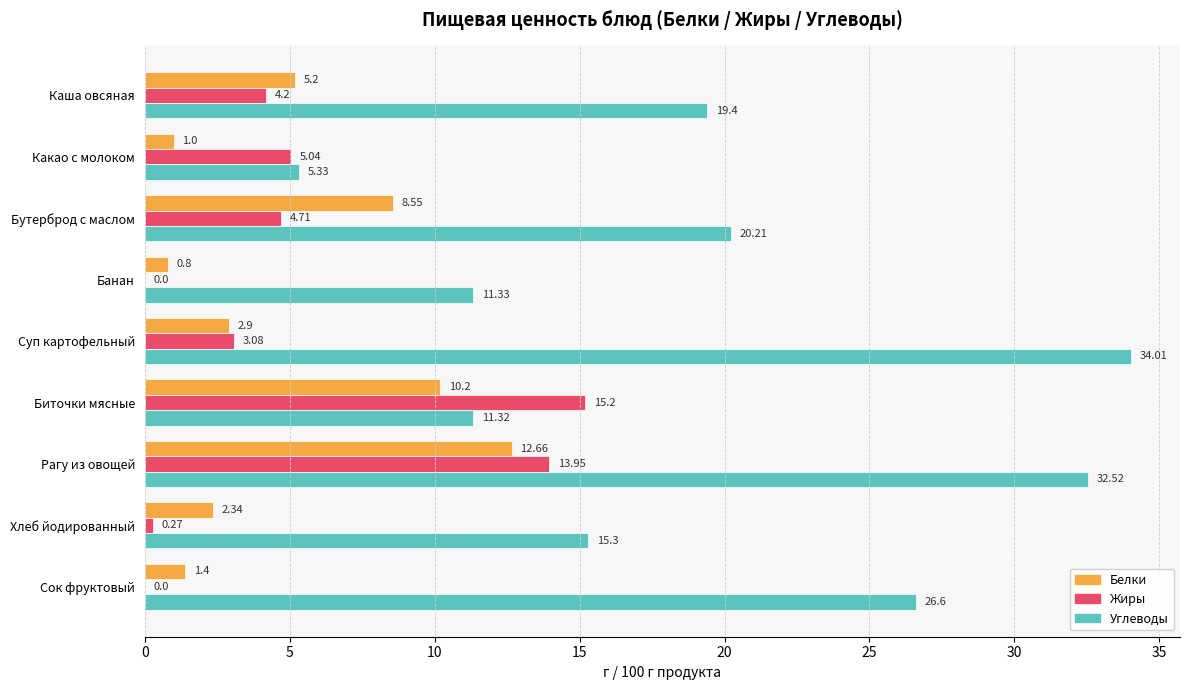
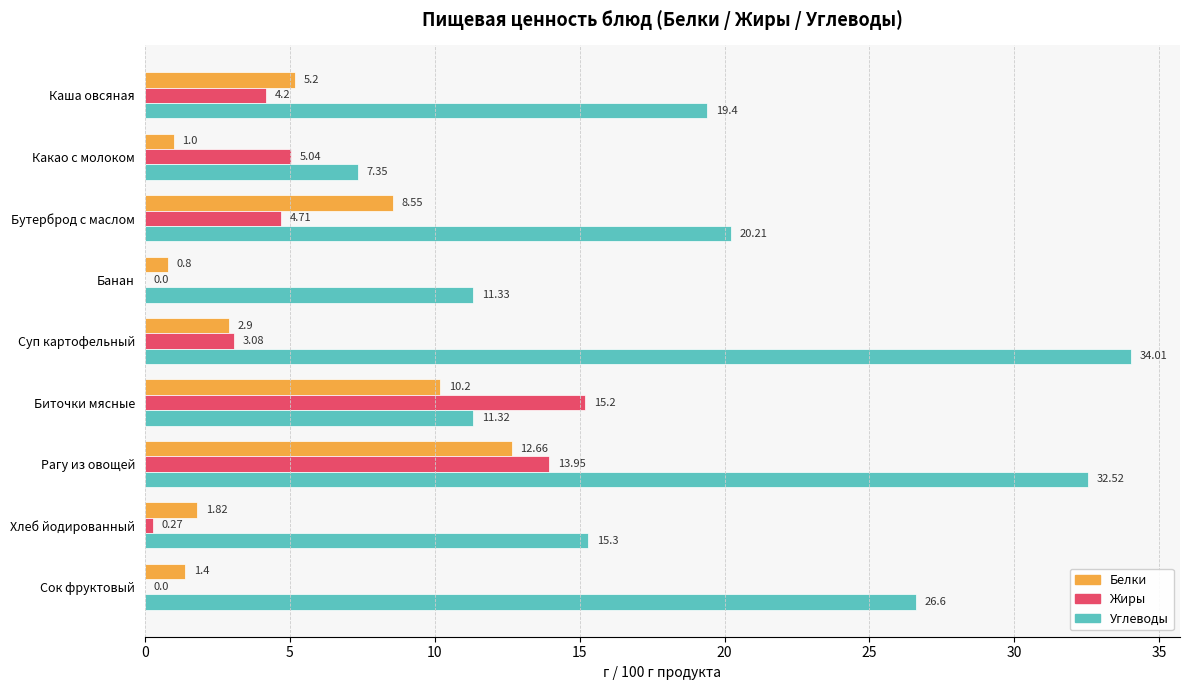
  {
    "Белки": {
      "Каша овсяная": 5.2,
      "Какао с молоком": 1.0,
      "Бутерброд с маслом": 8.55,
      "Банан": 0.8,
      "Суп картофельный": 2.9,
      "Биточки мясные": 10.2,
      "Рагу из овощей": 12.66,
-     "Хлеб йодированный": 2.34,
+     "Хлеб йодированный": 1.82,
      "Сок фруктовый": 1.4
    },
    "Жиры": {
      "Каша овсяная": 4.2,
      "Какао с молоком": 5.04,
      "Бутерброд с маслом": 4.71,
      "Банан": 0.0,
      "Суп картофельный": 3.08,
      "Биточки мясные": 15.2,
      "Рагу из овощей": 13.95,
      "Хлеб йодированный": 0.27,
      "Сок фруктовый": 0.0
    },
    "Углеводы": {
      "Каша овсяная": 19.4,
-     "Какао с молоком": 5.33,
+     "Какао с молоком": 7.35,
      "Бутерброд с маслом": 20.21,
      "Банан": 11.33,
      "Суп картофельный": 34.01,
      "Биточки мясные": 11.32,
      "Рагу из овощей": 32.52,
      "Хлеб йодированный": 15.3,
      "Сок фруктовый": 26.6
    }
  }
